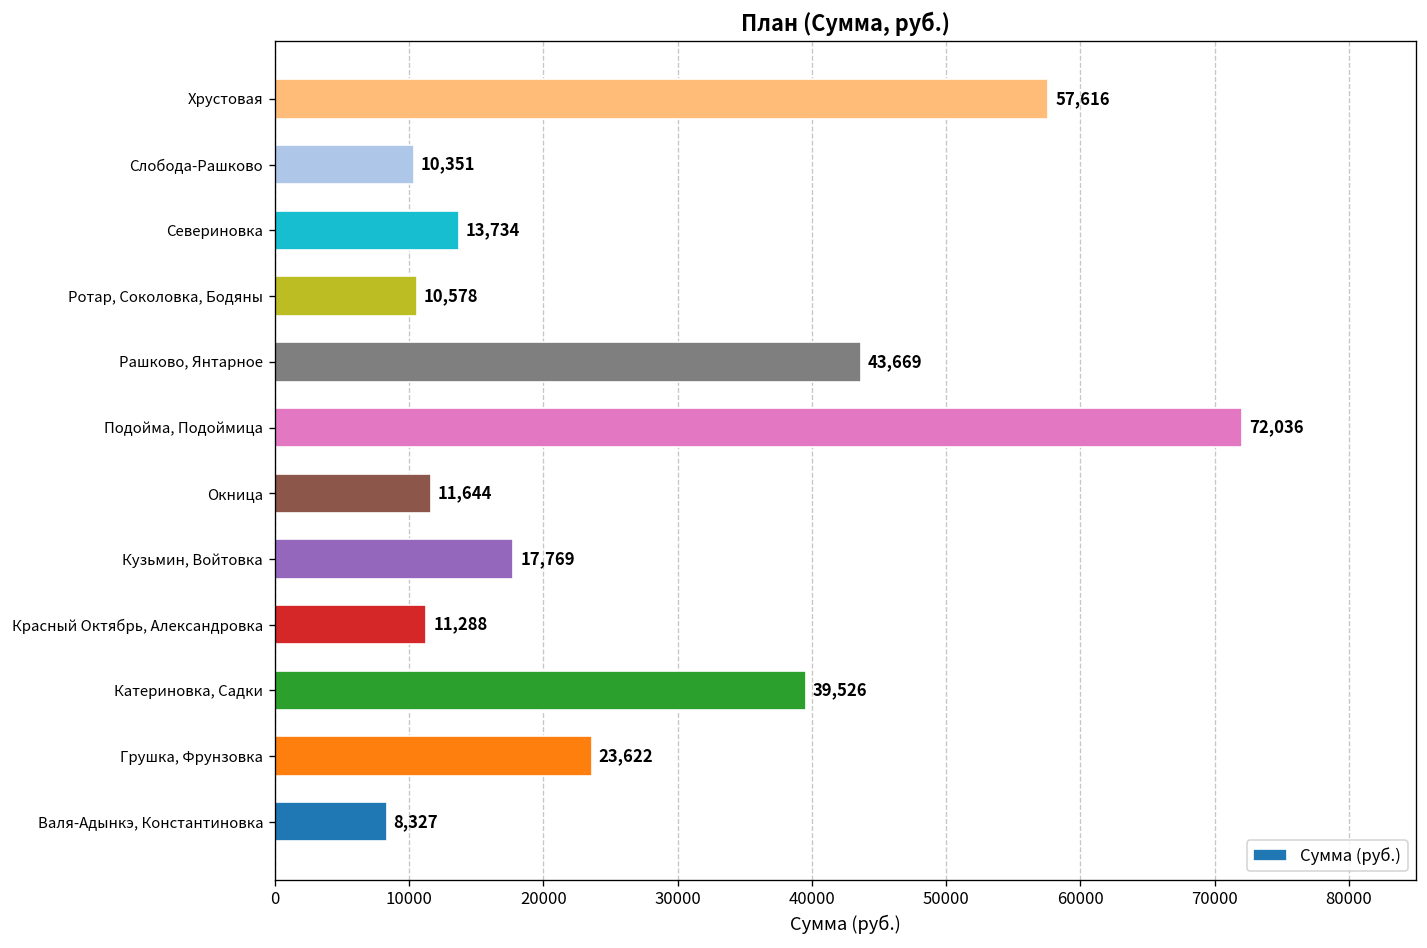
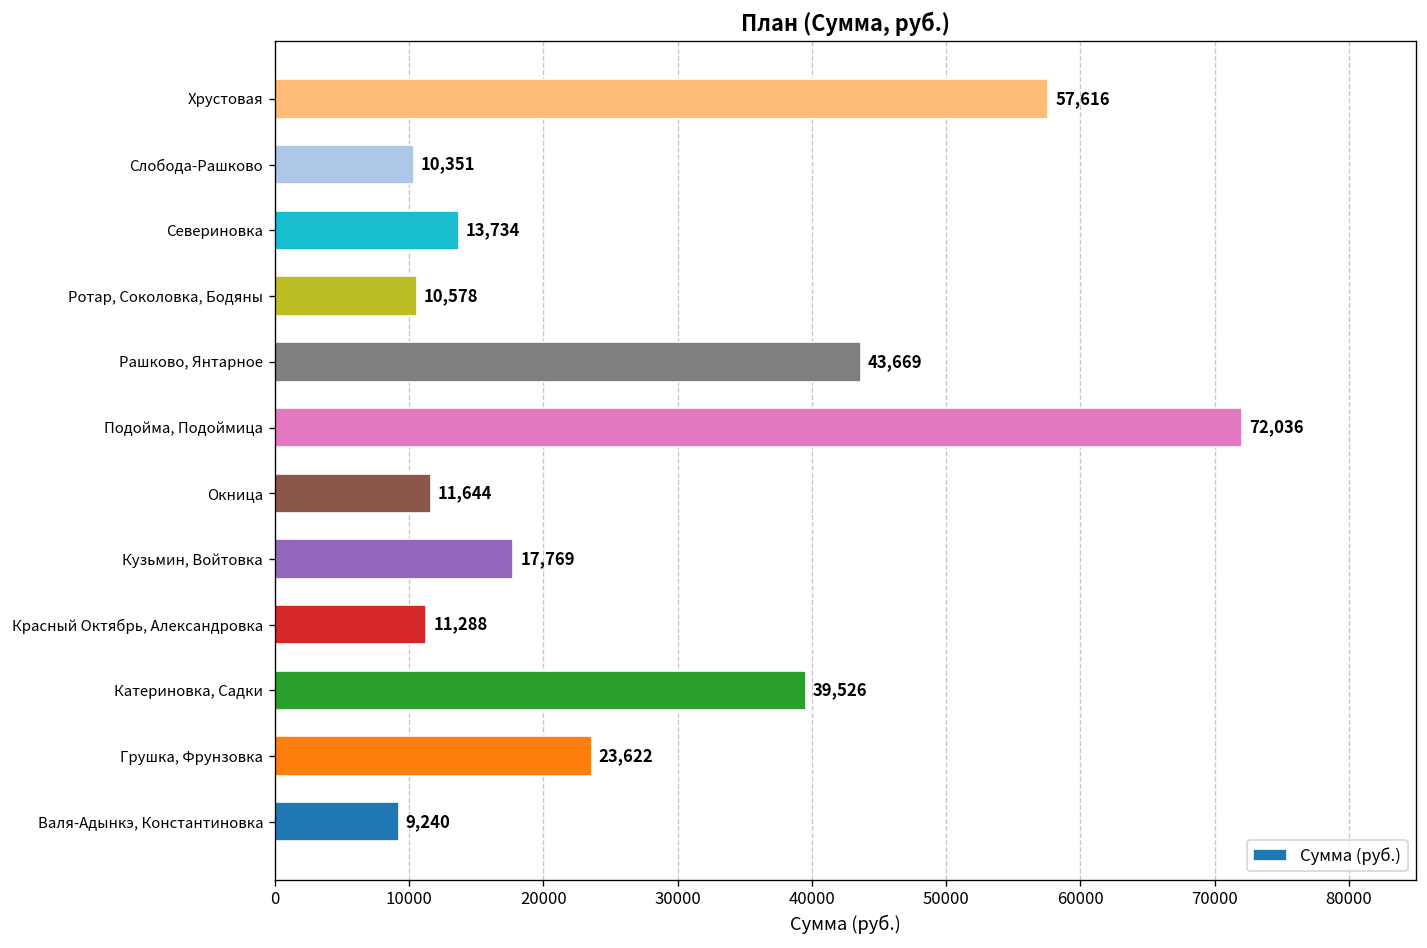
  {
    "Хрустовая": "57,616",
    "Слобода-Рашково": "10,351",
    "Севериновка": "13,734",
    "Ротар, Соколовка, Бодяны": "10,578",
    "Рашково, Янтарное": "43,669",
    "Подойма, Подоймица": "72,036",
    "Окница": "11,644",
    "Кузьмин, Войтовка": "17,769",
    "Красный Октябрь, Александровка": "11,288",
    "Катериновка, Садки": "39,526",
    "Грушка, Фрунзовка": "23,622",
-   "Валя-Адынкэ, Константиновка": "8,327"
+   "Валя-Адынкэ, Константиновка": "9,240"
  }
